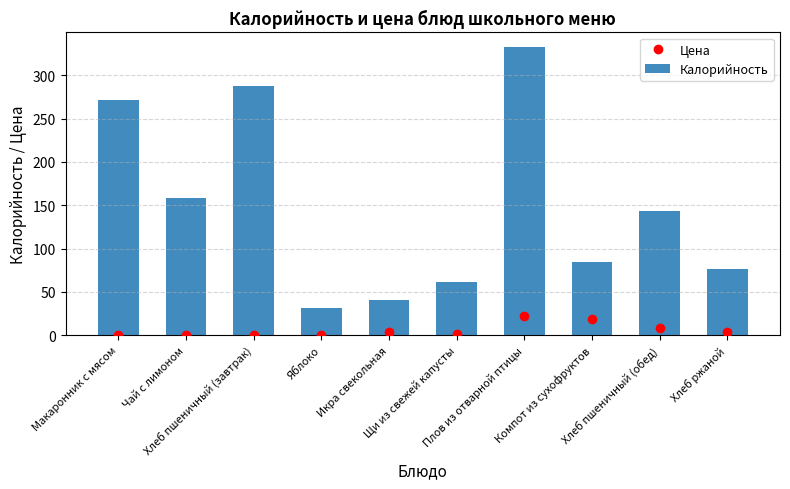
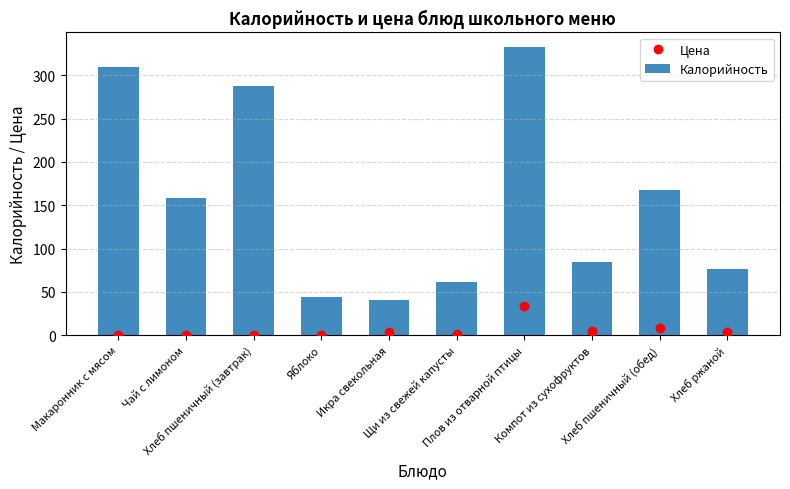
  {
    "Калорийность": {
-     "Макаронник с мясом": 270,
+     "Макаронник с мясом": 310,
      "Чай с лимоном": 160,
      "Хлеб пшеничный (завтрак)": 290,
-     "Яблоко": 30,
+     "Яблоко": 40,
      "Икра свекольная": 40,
      "Щи из свежей капусты": 60,
      "Плов из отварной птицы": 330,
      "Компот из сухофруктов": 80,
-     "Хлеб пшеничный (обед)": 140,
+     "Хлеб пшеничный (обед)": 170,
      "Хлеб ржаной": 80
    },
    "Цена": {
      "Макаронник с мясом": 0,
      "Чай с лимоном": 0,
      "Хлеб пшеничный (завтрак)": 0,
      "Яблоко": 0,
      "Икра свекольная": 0,
      "Щи из свежей капусты": 0,
-     "Плов из отварной птицы": 20,
-     "Компот из сухофруктов": 20,
+     "Плов из отварной птицы": 30,
+     "Компот из сухофруктов": 10,
      "Хлеб пшеничный (обед)": 10,
      "Хлеб ржаной": 0
    }
  }
